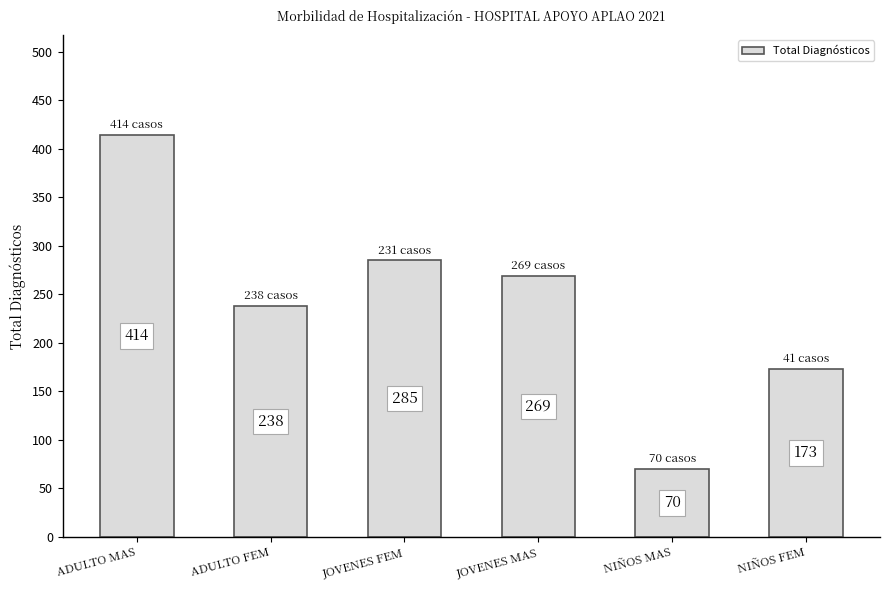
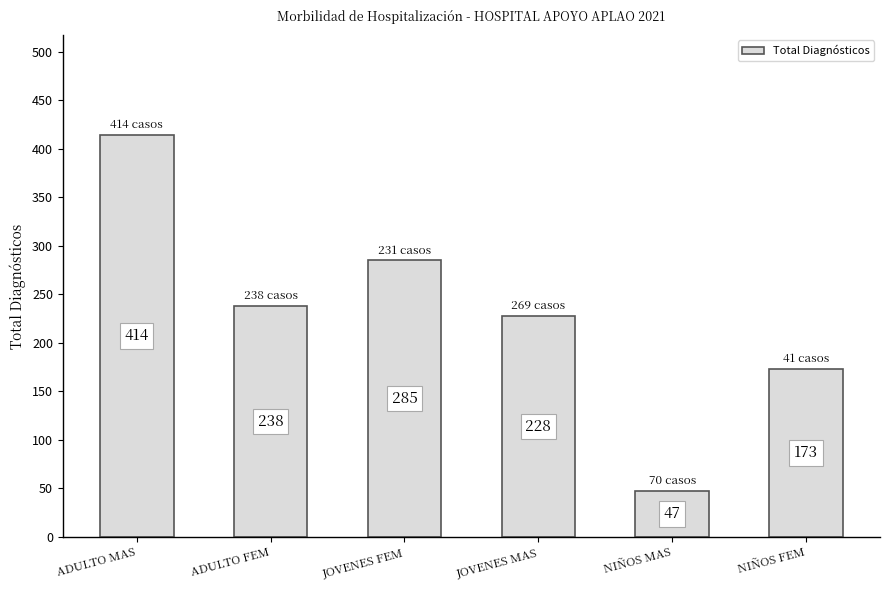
  {
    "ADULTO MAS": 414,
    "ADULTO FEM": 238,
-   "JOVENES MAS": 269,
-   "NIÑOS MAS": 70
+   "JOVENES MAS": 228,
+   "NIÑOS MAS": 47
  }
